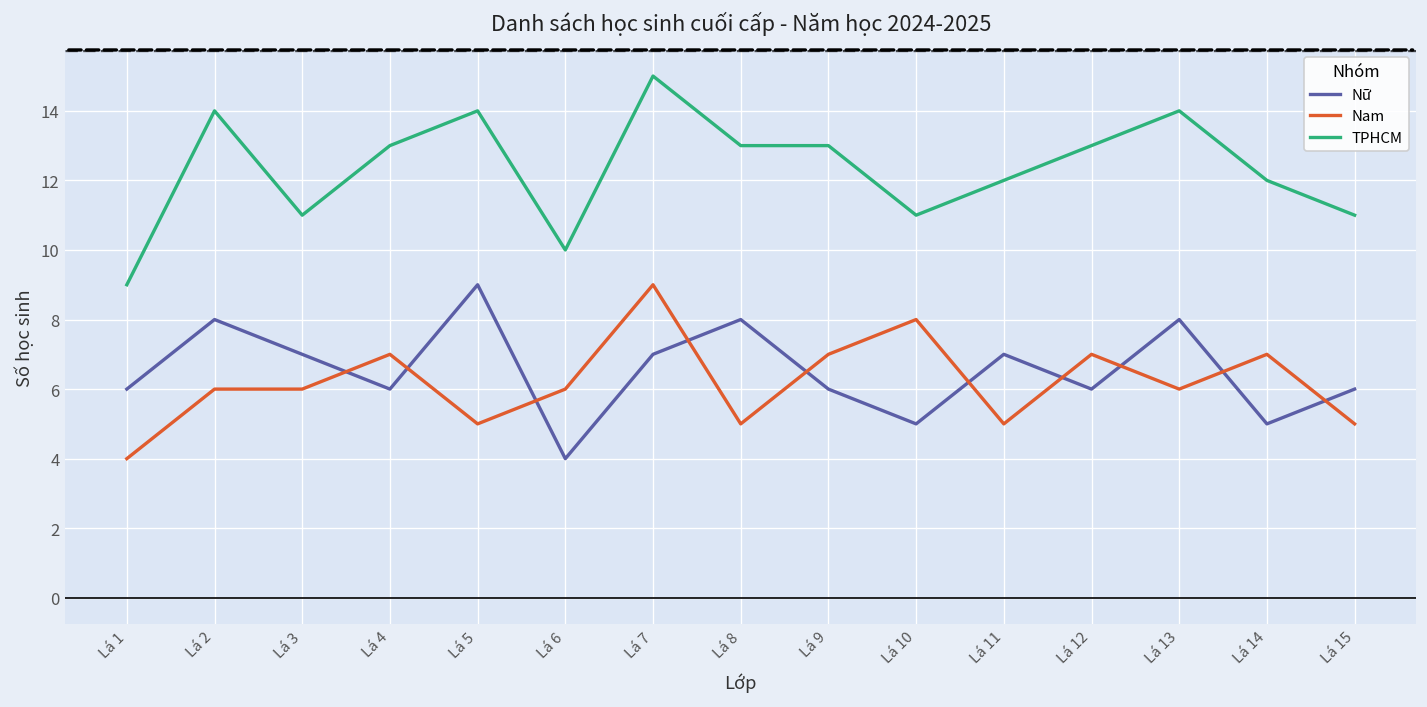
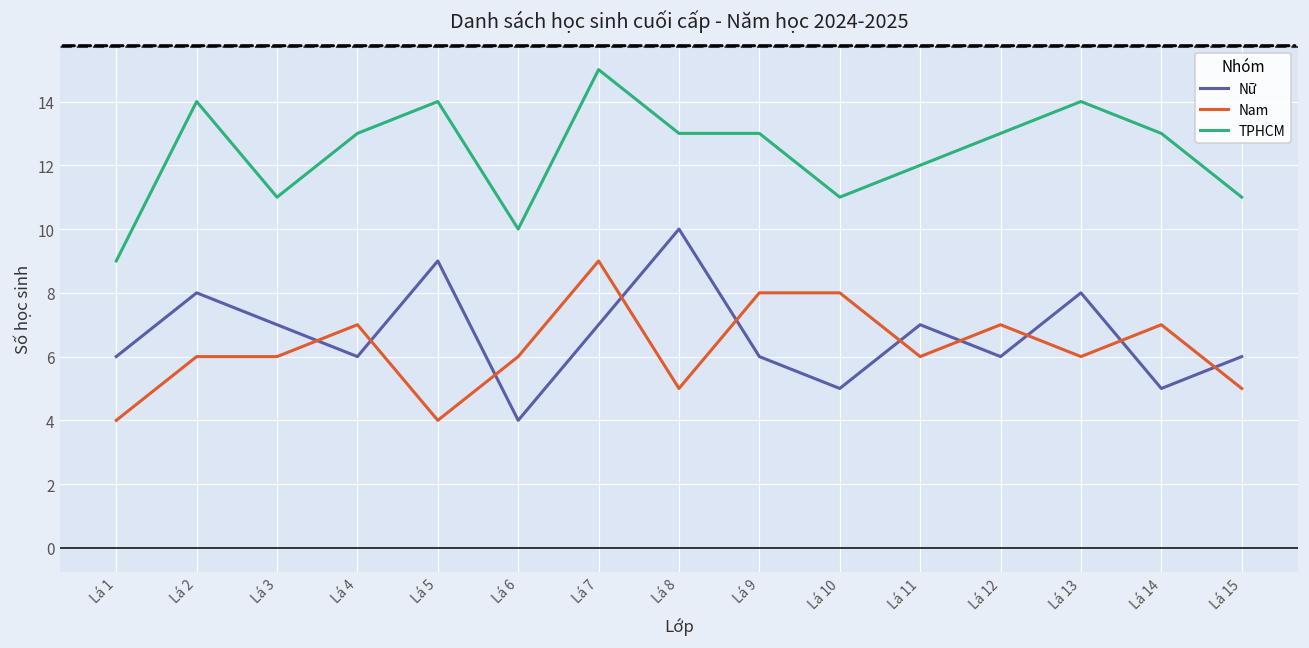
  {
    "Nữ": {
      "Lá 1": 6,
      "Lá 2": 8,
      "Lá 3": 7,
      "Lá 4": 6,
      "Lá 5": 9,
      "Lá 6": 4,
      "Lá 7": 7,
-     "Lá 8": 8,
+     "Lá 8": 10,
      "Lá 9": 6,
      "Lá 10": 5,
      "Lá 11": 7,
      "Lá 12": 6,
      "Lá 13": 8,
      "Lá 14": 5,
      "Lá 15": 6
    },
    "Nam": {
      "Lá 1": 4,
      "Lá 2": 6,
      "Lá 3": 6,
      "Lá 4": 7,
-     "Lá 5": 5,
+     "Lá 5": 4,
      "Lá 6": 6,
      "Lá 7": 9,
      "Lá 8": 5,
-     "Lá 9": 7,
+     "Lá 9": 8,
      "Lá 10": 8,
-     "Lá 11": 5,
+     "Lá 11": 6,
      "Lá 12": 7,
      "Lá 13": 6,
      "Lá 14": 7,
      "Lá 15": 5
    },
    "TPHCM": {
      "Lá 1": 9,
      "Lá 2": 14,
      "Lá 3": 11,
      "Lá 4": 13,
      "Lá 5": 14,
      "Lá 6": 10,
      "Lá 7": 15,
      "Lá 8": 13,
      "Lá 9": 13,
      "Lá 10": 11,
      "Lá 11": 12,
      "Lá 12": 13,
      "Lá 13": 14,
-     "Lá 14": 12,
+     "Lá 14": 13,
      "Lá 15": 11
    }
  }
